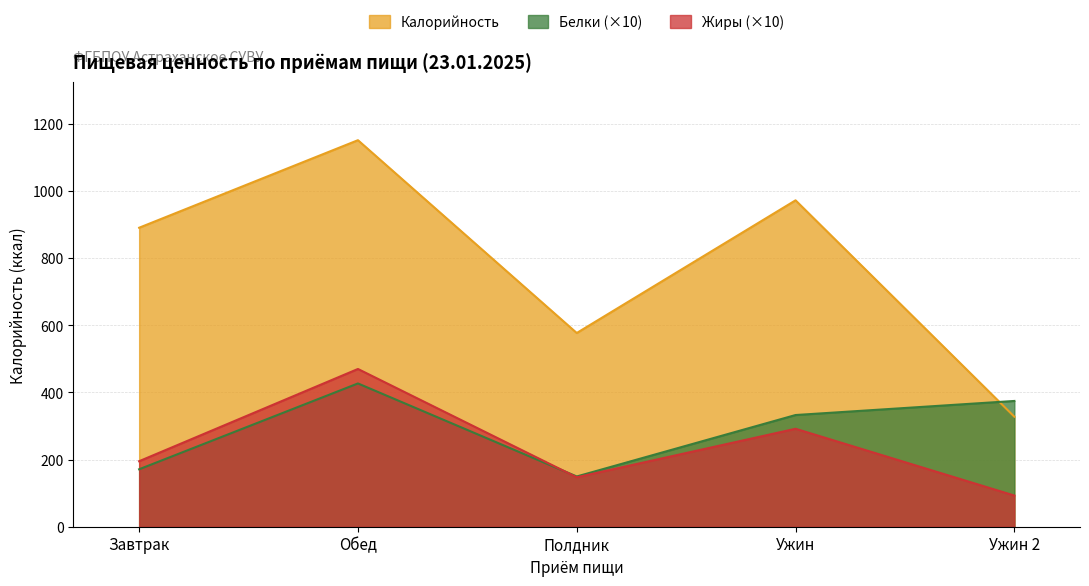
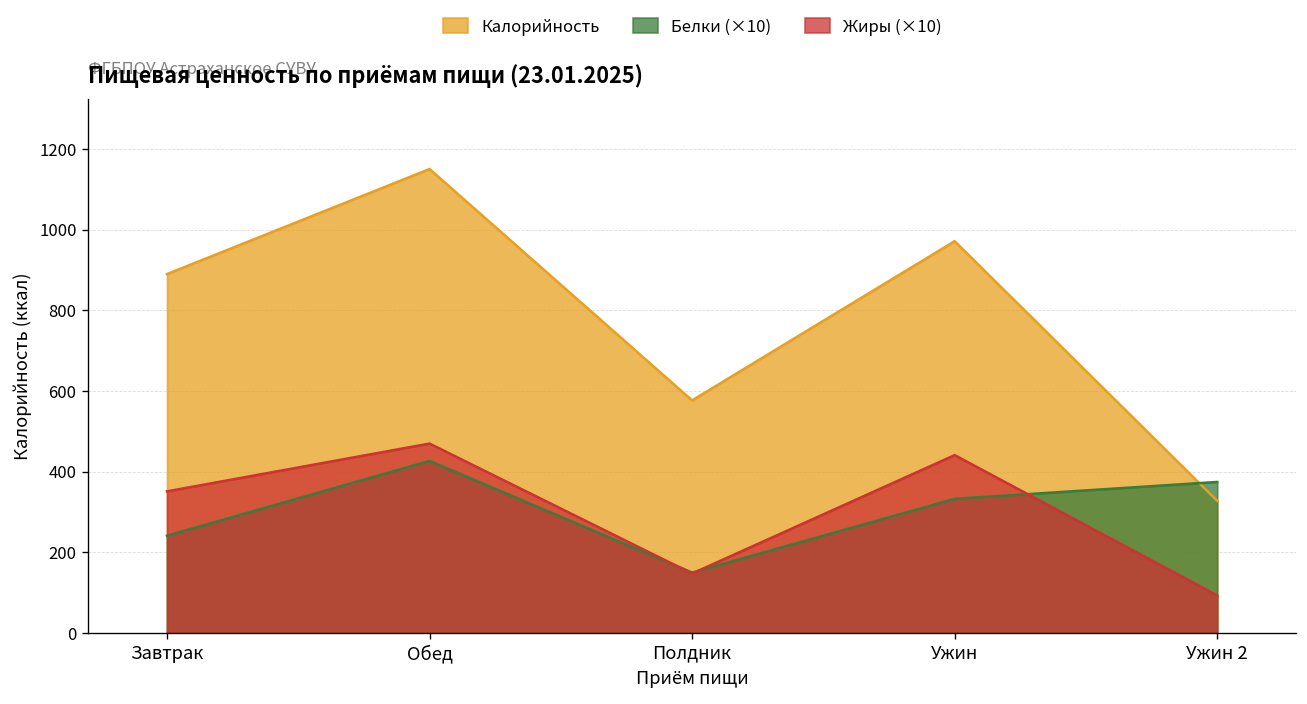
  {
    "Калорийность": {
      "Завтрак": 890,
      "Обед": 1150,
      "Полдник": 580,
      "Ужин": 970,
      "Ужин 2": 330
    },
    "Белки (×10)": {
-     "Завтрак": 170,
+     "Завтрак": 240,
      "Обед": 430,
      "Ужин": 330,
      "Ужин 2": 370
    },
    "Жиры (×10)": {
-     "Завтрак": 200,
+     "Завтрак": 350,
      "Обед": 470,
-     "Ужин": 290,
+     "Ужин": 440,
      "Ужин 2": 90
    }
  }
